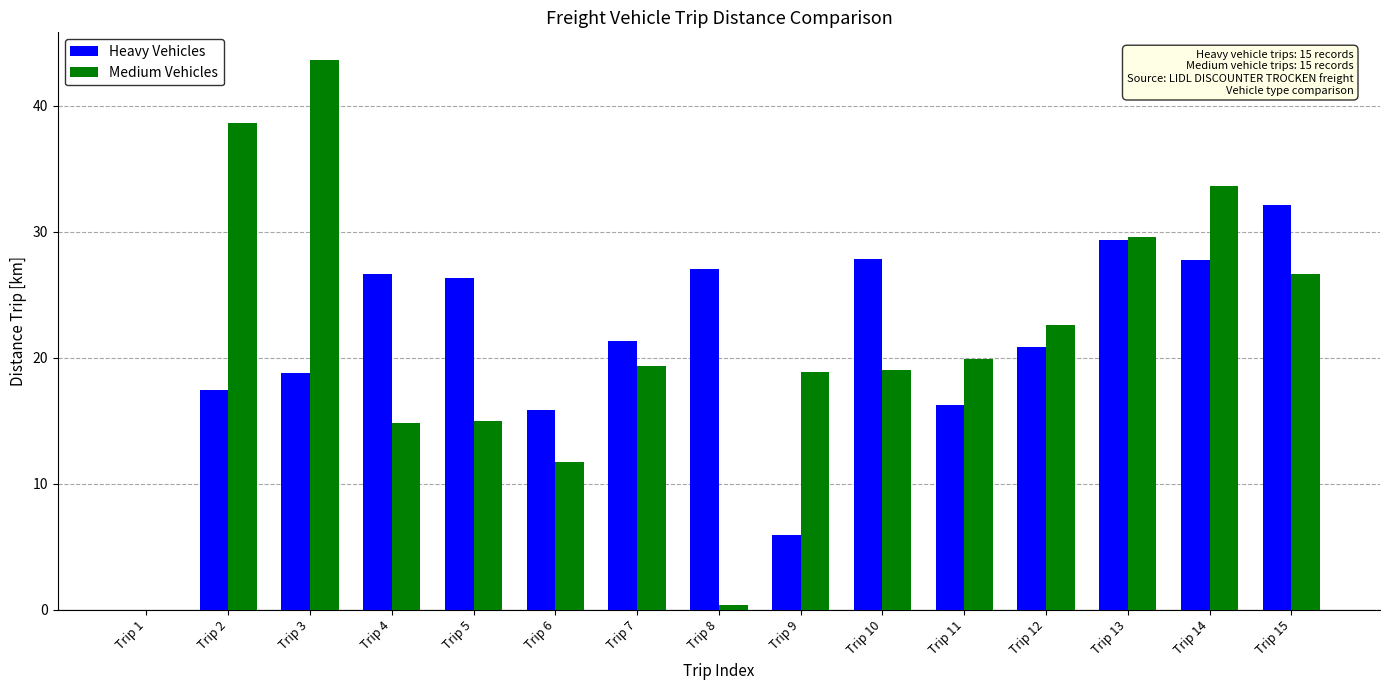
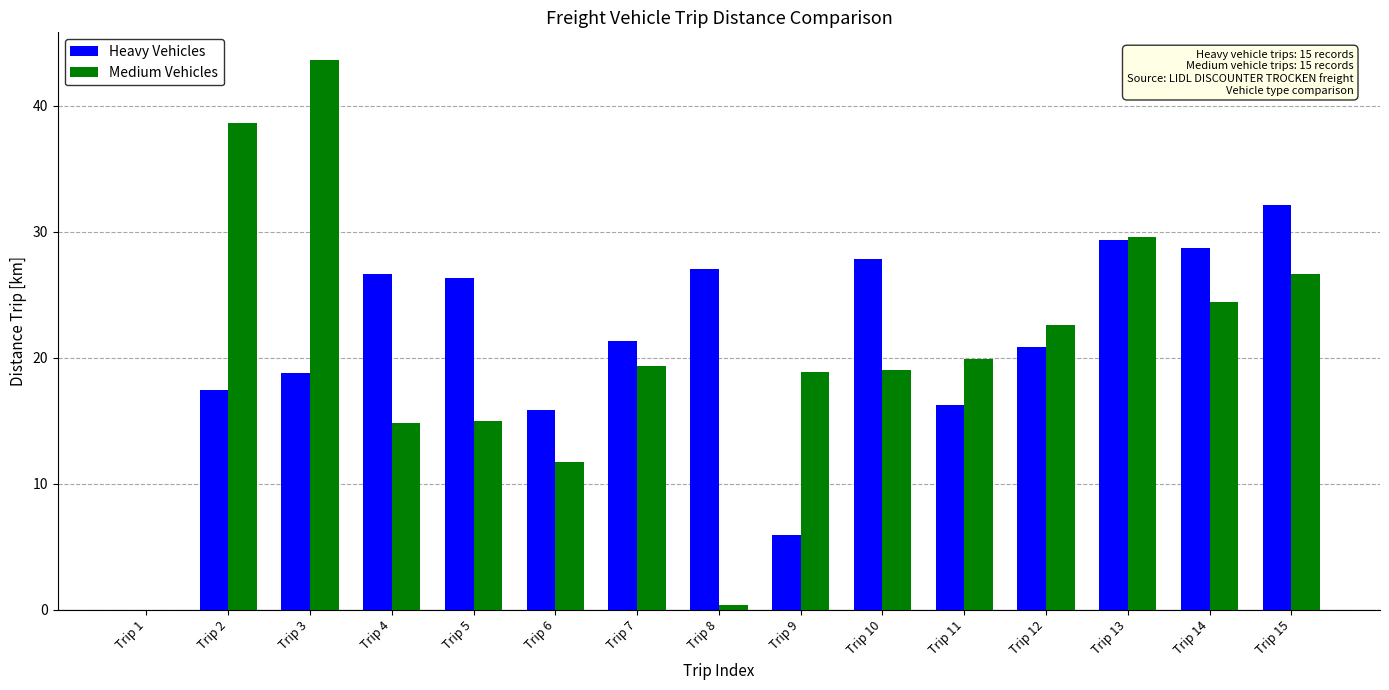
  {
    "Heavy Vehicles": {
      "Trip 1": 0.0,
      "Trip 2": 17.5,
      "Trip 3": 18.8,
      "Trip 4": 26.6,
      "Trip 5": 26.4,
      "Trip 6": 15.9,
      "Trip 7": 21.4,
      "Trip 8": 27.1,
      "Trip 9": 5.9,
      "Trip 10": 27.8,
      "Trip 11": 16.3,
      "Trip 12": 20.8,
      "Trip 13": 29.4,
-     "Trip 14": 27.8,
+     "Trip 14": 28.8,
      "Trip 15": 32.2
    },
    "Medium Vehicles": {
      "Trip 1": 0.0,
      "Trip 2": 38.6,
      "Trip 3": 43.6,
      "Trip 4": 14.8,
      "Trip 5": 15.0,
      "Trip 6": 11.7,
      "Trip 7": 19.4,
      "Trip 8": 0.4,
      "Trip 9": 18.9,
      "Trip 10": 19.0,
      "Trip 11": 20.0,
      "Trip 12": 22.6,
      "Trip 13": 29.6,
-     "Trip 14": 33.6,
+     "Trip 14": 24.4,
      "Trip 15": 26.6
    }
  }
